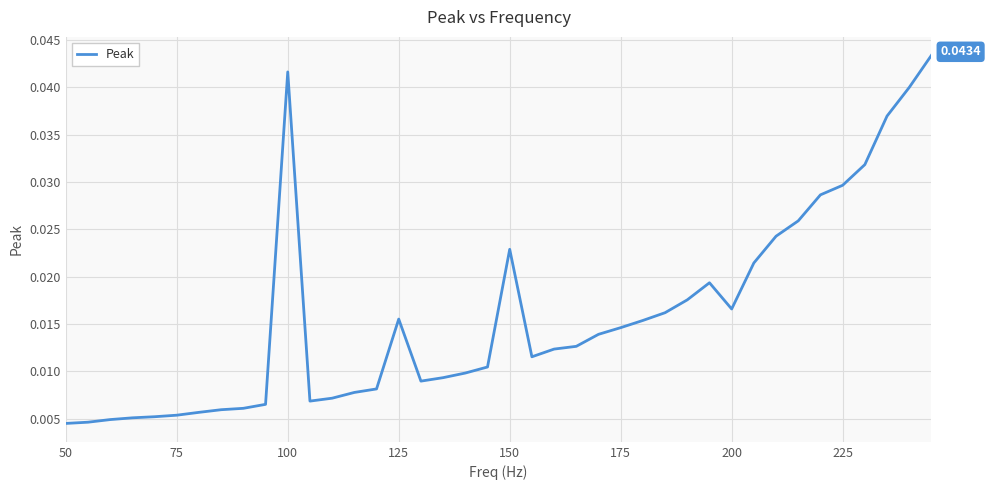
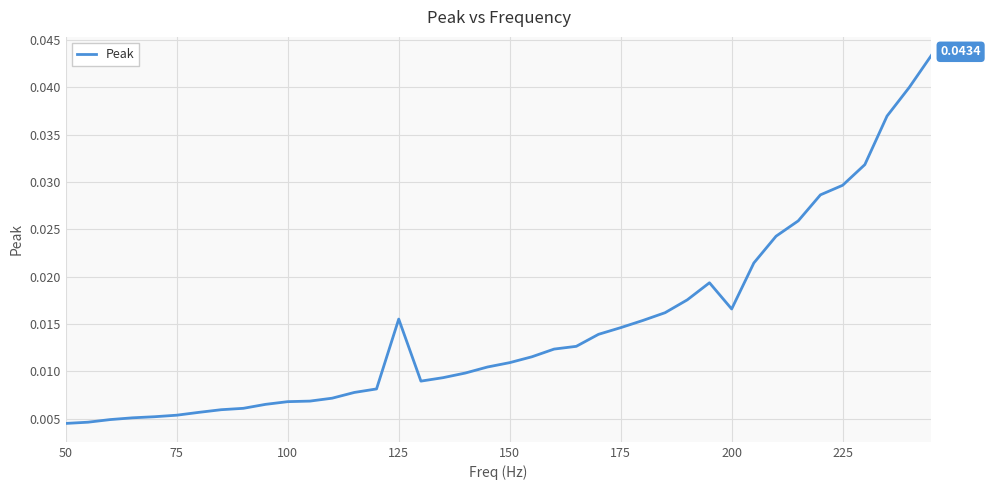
  {
    "50": 0.005,
    "75": 0.005,
-   "100": 0.042,
+   "100": 0.007,
    "125": 0.016,
-   "150": 0.023,
+   "150": 0.011,
    "175": 0.015,
    "200": 0.017,
    "225": 0.030
  }
